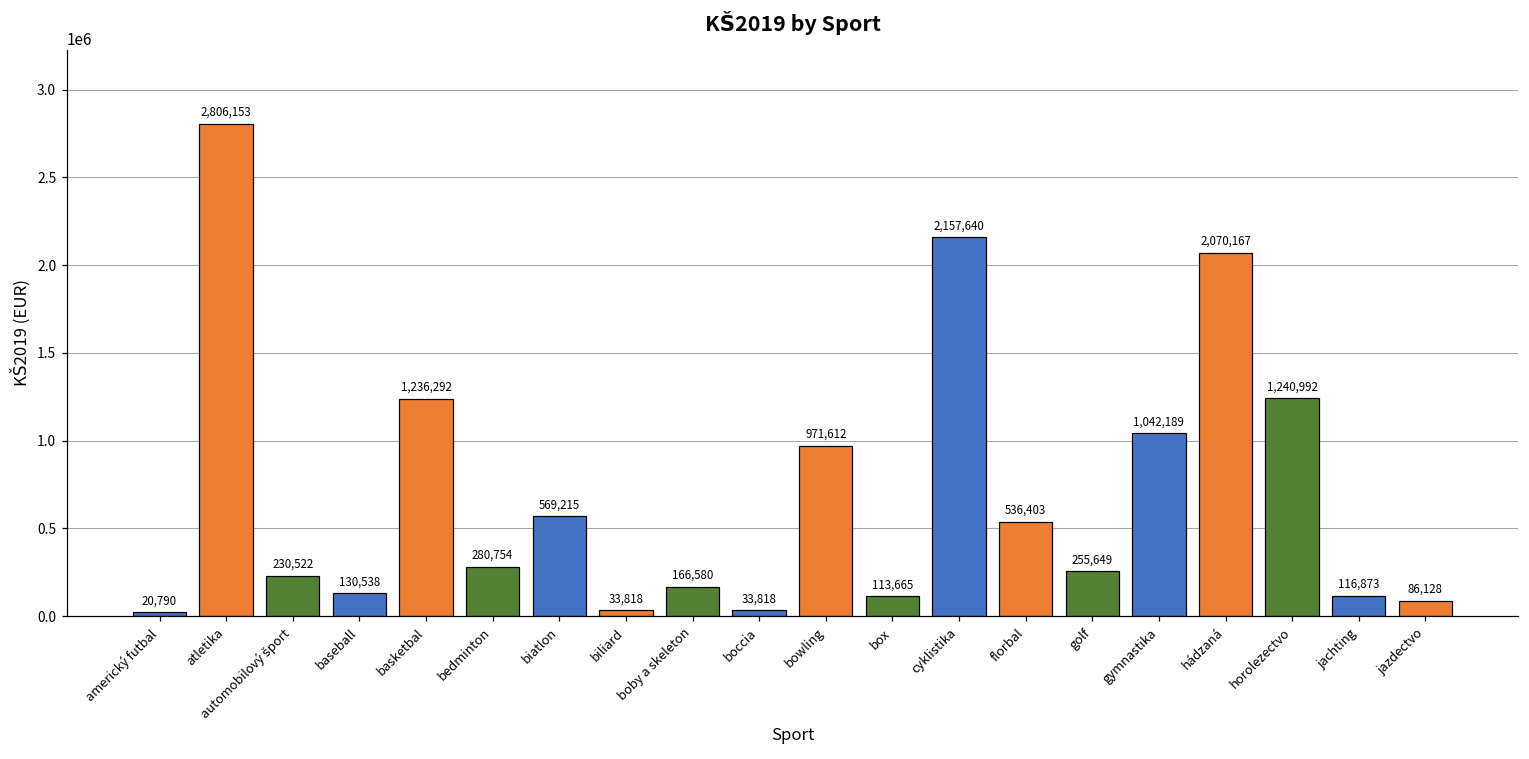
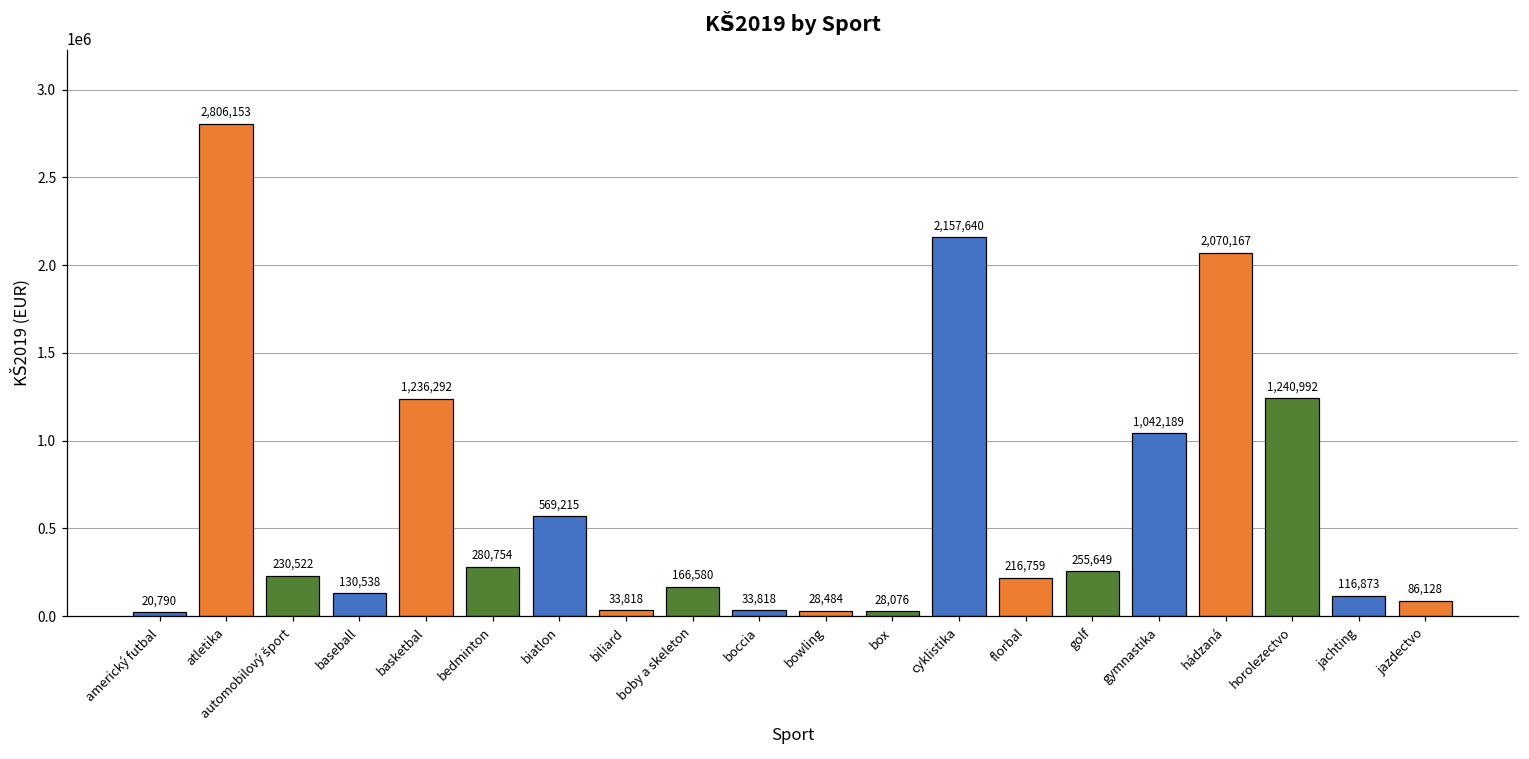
  {
    "americký futbal": "20,790",
    "atletika": "2,806,153",
    "automobilový šport": "230,522",
    "baseball": "130,538",
    "basketbal": "1,236,292",
    "bedminton": "280,754",
    "biatlon": "569,215",
    "biliard": "33,818",
    "boby a skeleton": "166,580",
    "boccia": "33,818",
-   "bowling": "971,612",
-   "box": "113,665",
+   "bowling": "28,484",
+   "box": "28,076",
    "cyklistika": "2,157,640",
-   "florbal": "536,403",
+   "florbal": "216,759",
    "golf": "255,649",
    "gymnastika": "1,042,189",
    "hádzaná": "2,070,167",
    "horolezectvo": "1,240,992",
    "jachting": "116,873",
    "jazdectvo": "86,128"
  }
